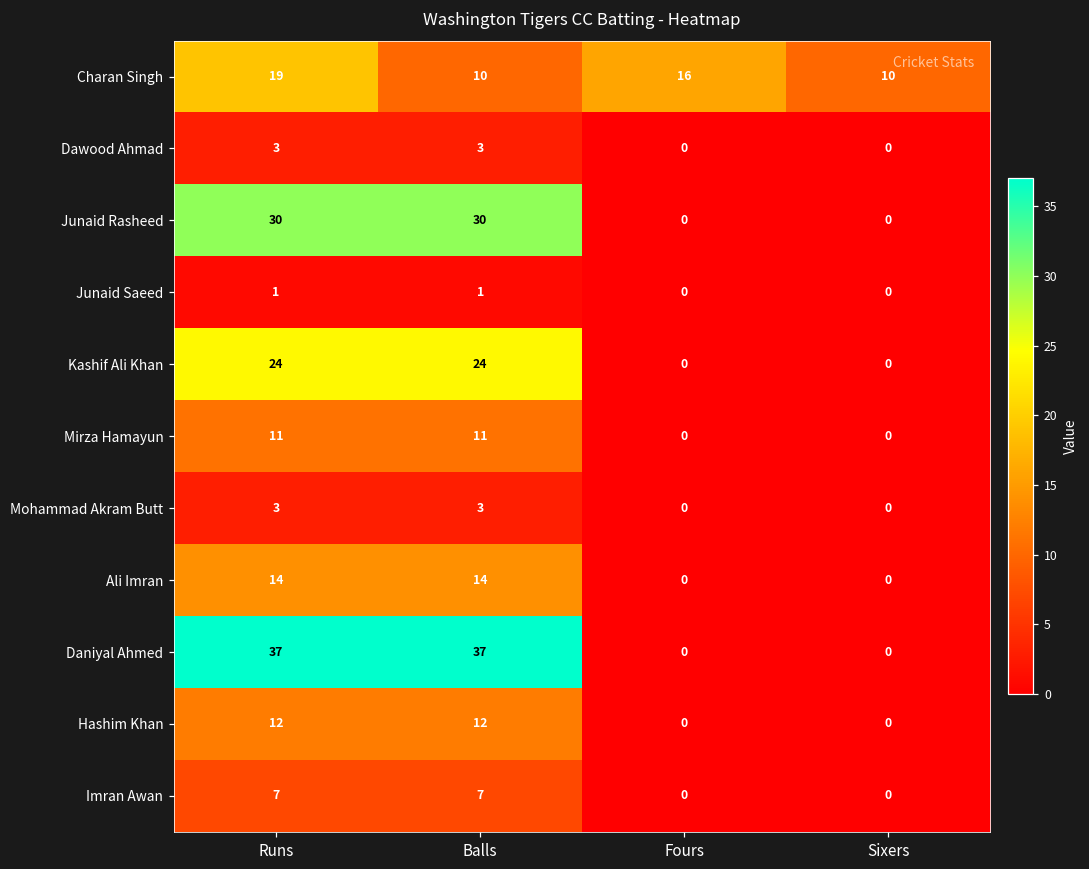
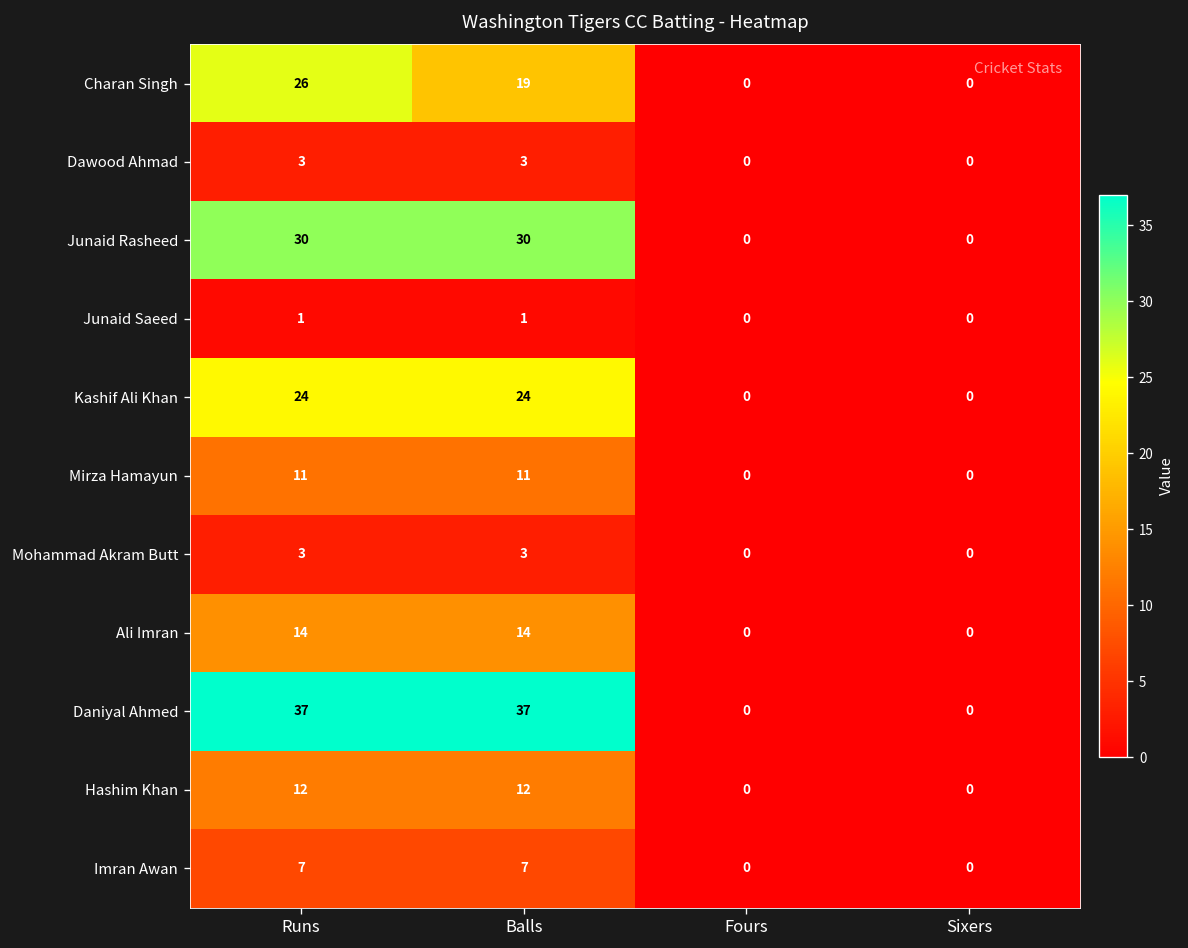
  {
    "Charan Singh": {
-     "Runs": 19,
-     "Balls": 10,
-     "Fours": 16,
-     "Sixers": 10
+     "Runs": 26,
+     "Balls": 19,
+     "Fours": 0,
+     "Sixers": 0
    },
    "Dawood Ahmad": {
      "Runs": 3,
      "Balls": 3,
      "Fours": 0,
      "Sixers": 0
    },
    "Junaid Rasheed": {
      "Runs": 30,
      "Balls": 30,
      "Fours": 0,
      "Sixers": 0
    },
    "Junaid Saeed": {
      "Runs": 1,
      "Balls": 1,
      "Fours": 0,
      "Sixers": 0
    },
    "Kashif Ali Khan": {
      "Runs": 24,
      "Balls": 24,
      "Fours": 0,
      "Sixers": 0
    },
    "Mirza Hamayun": {
      "Runs": 11,
      "Balls": 11,
      "Fours": 0,
      "Sixers": 0
    },
    "Mohammad Akram Butt": {
      "Runs": 3,
      "Balls": 3,
      "Fours": 0,
      "Sixers": 0
    },
    "Ali Imran": {
      "Runs": 14,
      "Balls": 14,
      "Fours": 0,
      "Sixers": 0
    },
    "Daniyal Ahmed": {
      "Runs": 37,
      "Balls": 37,
      "Fours": 0,
      "Sixers": 0
    },
    "Hashim Khan": {
      "Runs": 12,
      "Balls": 12,
      "Fours": 0,
      "Sixers": 0
    },
    "Imran Awan": {
      "Runs": 7,
      "Balls": 7,
      "Fours": 0,
      "Sixers": 0
    }
  }
